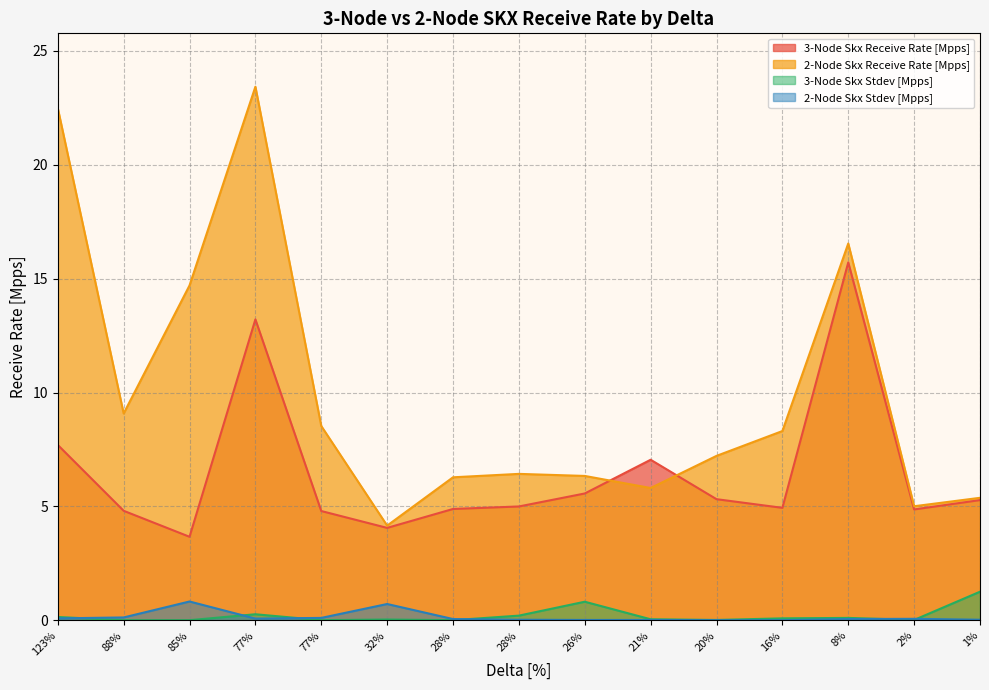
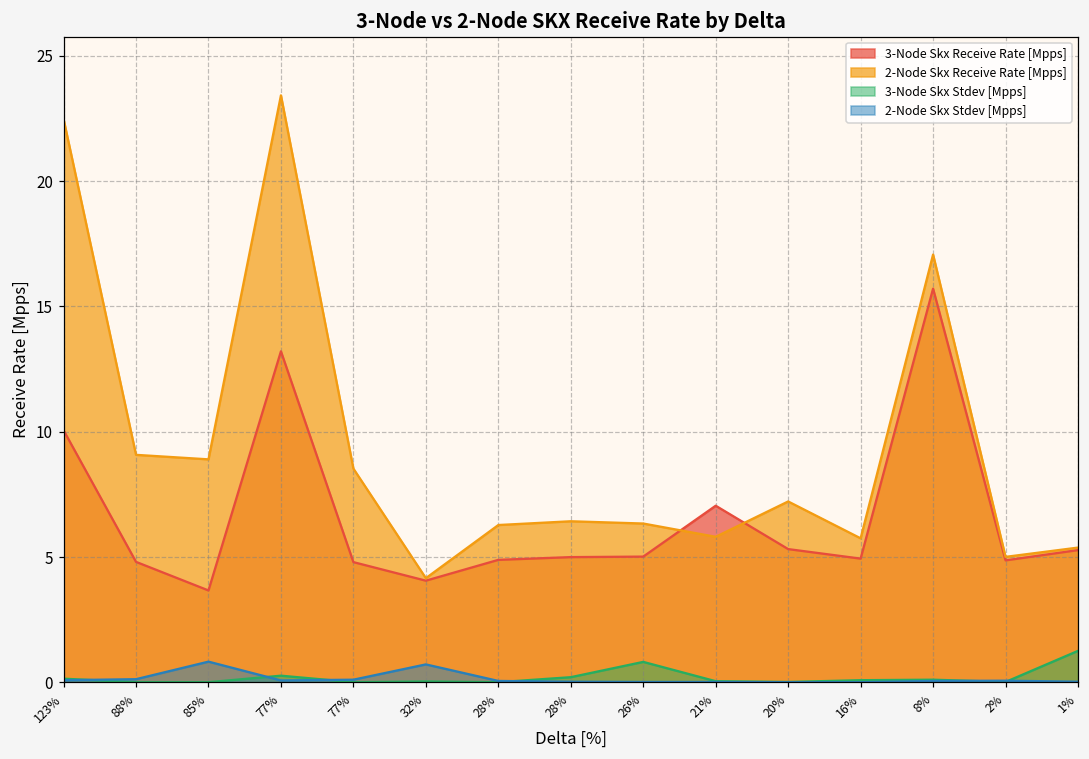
  {
    "3-Node Skx Receive Rate [Mpps]": {
-     "123%": 7.7,
+     "123%": 10.1,
      "88%": 4.8,
      "85%": 3.7,
-     "26%": 5.6,
+     "26%": 5.0,
      "21%": 7.1,
      "20%": 5.3,
      "16%": 4.9,
      "8%": 15.7,
      "2%": 4.9
    },
    "2-Node Skx Receive Rate [Mpps]": {
      "123%": 22.5,
      "88%": 9.1,
-     "85%": 14.7,
+     "85%": 8.9,
      "26%": 6.3,
      "21%": 5.8,
      "20%": 7.2,
-     "16%": 8.3,
-     "8%": 16.5,
+     "16%": 5.8,
+     "8%": 17.1,
      "2%": 5.0
    },
    "3-Node Skx Stdev [Mpps]": {
      "88%": 0.0,
      "85%": 0.0,
      "32%": 0.0,
      "26%": 0.8,
      "1%": 1.3
    },
    "2-Node Skx Stdev [Mpps]": {
      "88%": 0.1,
      "85%": 0.8,
      "32%": 0.7,
      "26%": 0.0,
      "1%": 0.0
    }
  }
